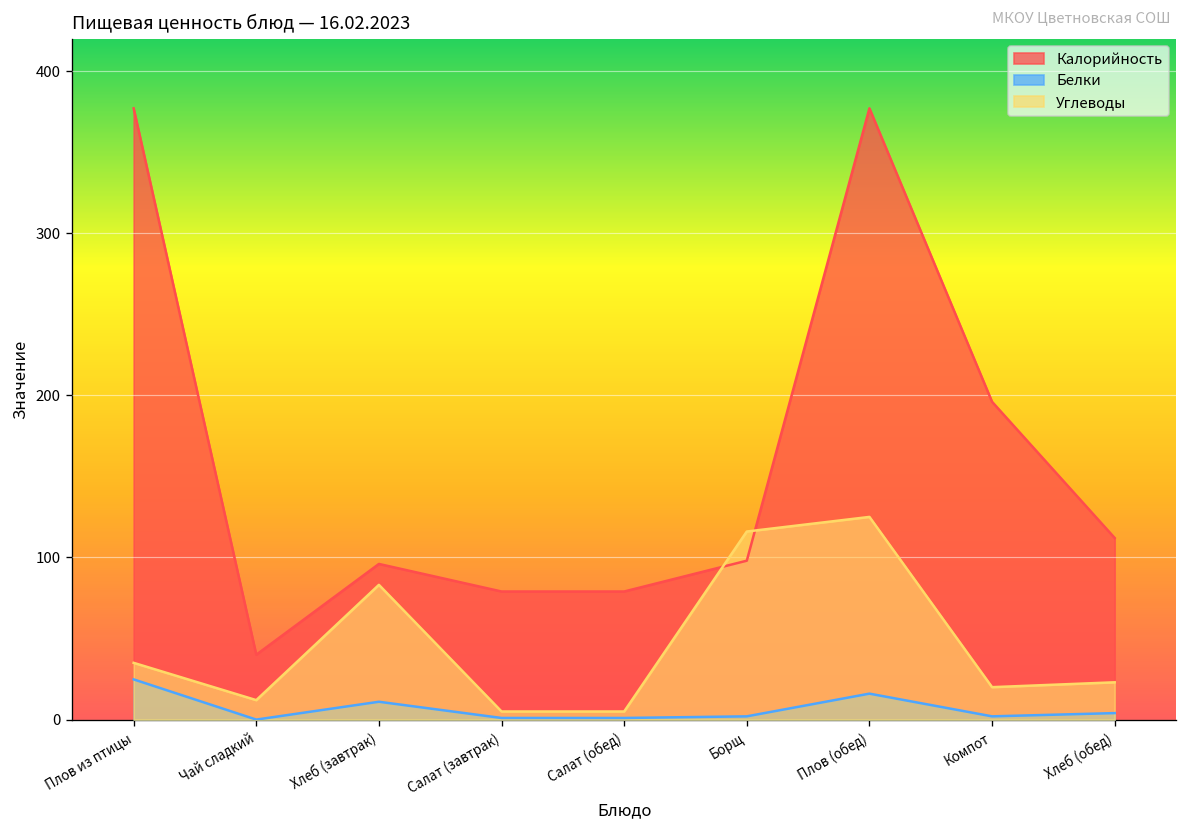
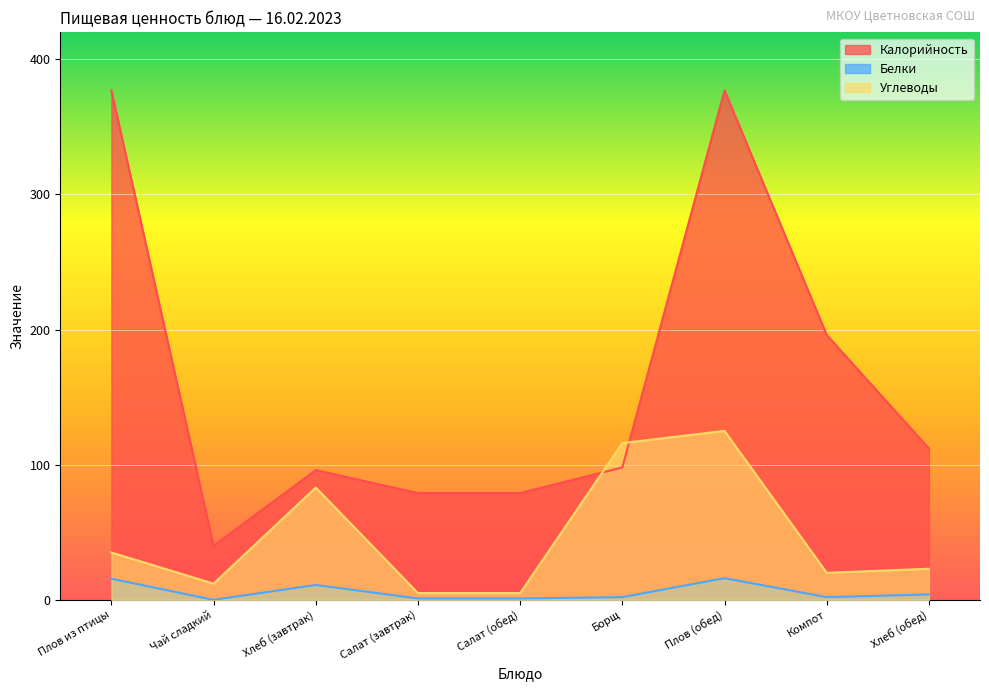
  {
    "Калорийность": {
      "Плов из птицы": 377,
      "Чай сладкий": 40,
      "Хлеб (завтрак)": 96,
      "Салат (завтрак)": 79,
      "Салат (обед)": 79,
      "Борщ": 98,
      "Плов (обед)": 377,
      "Компот": 196,
      "Хлеб (обед)": 112
    },
    "Белки": {
-     "Плов из птицы": 25,
+     "Плов из птицы": 16,
      "Чай сладкий": 0,
      "Хлеб (завтрак)": 11,
      "Салат (завтрак)": 1,
      "Салат (обед)": 1,
      "Борщ": 2,
      "Плов (обед)": 16,
      "Компот": 2,
      "Хлеб (обед)": 4
    },
    "Углеводы": {
      "Плов из птицы": 35,
      "Чай сладкий": 12,
      "Хлеб (завтрак)": 83,
      "Салат (завтрак)": 5,
      "Салат (обед)": 5,
      "Борщ": 116,
      "Плов (обед)": 125,
      "Компот": 20,
      "Хлеб (обед)": 23
    }
  }
